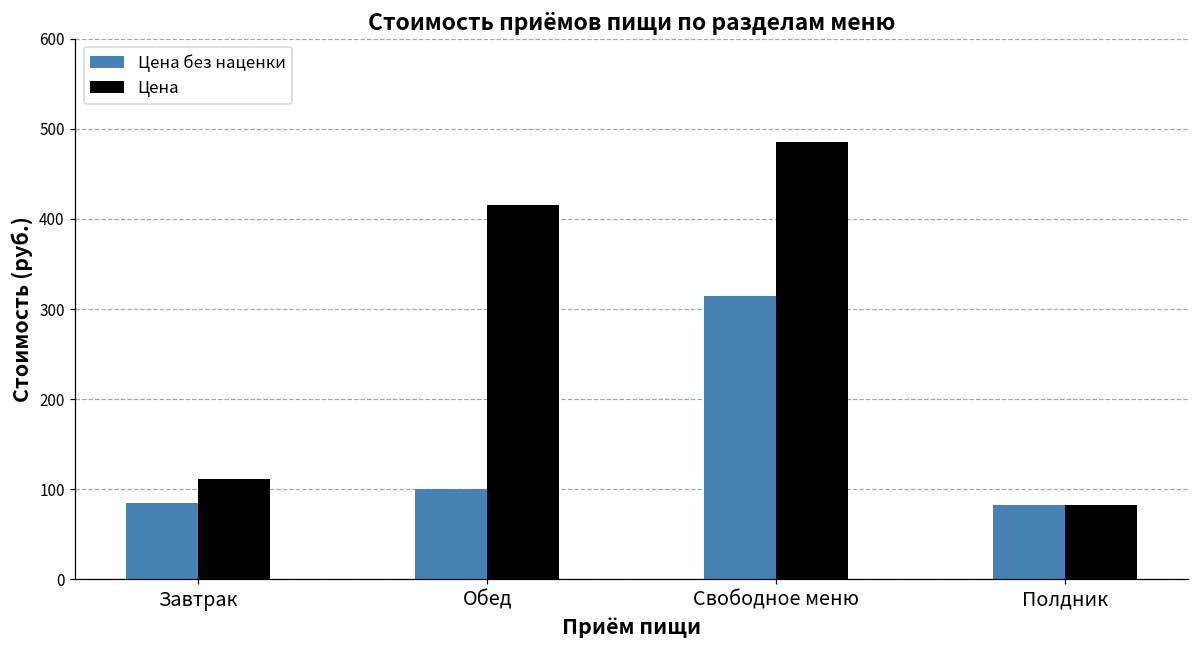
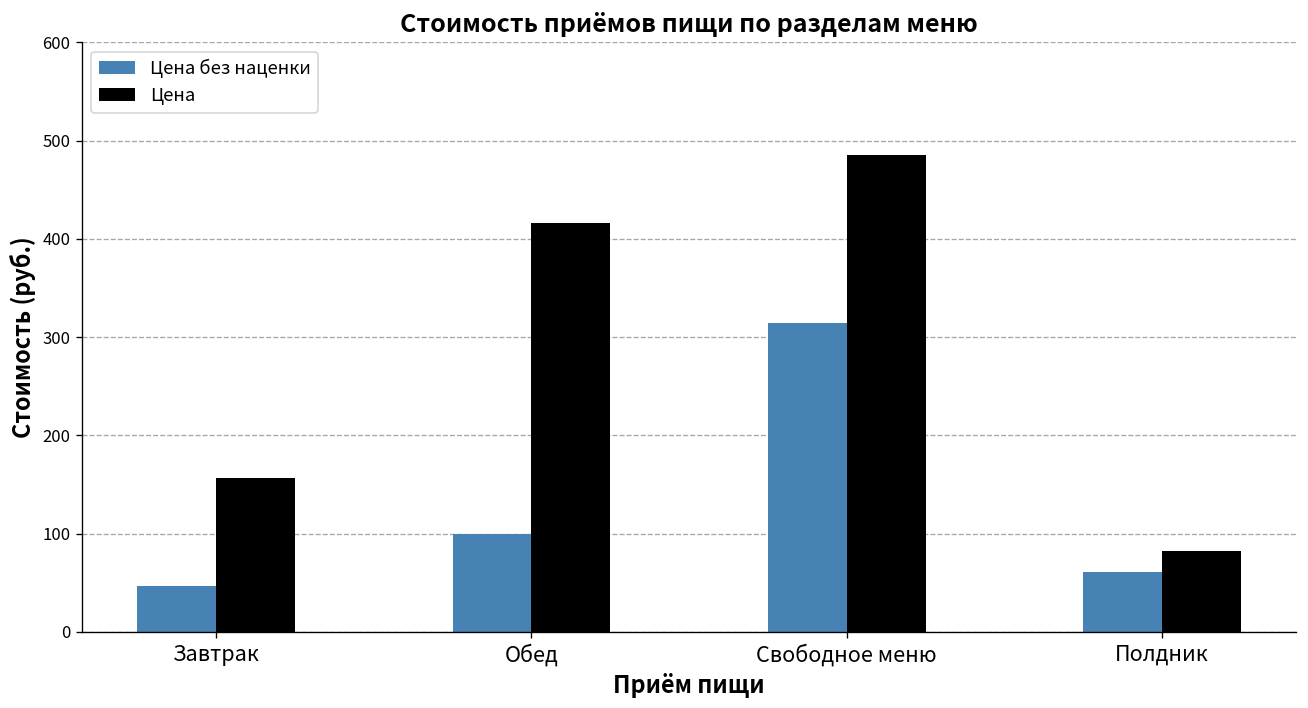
  {
    "Цена без наценки": {
-     "Завтрак": 80,
+     "Завтрак": 50,
      "Обед": 100,
      "Свободное меню": 310,
-     "Полдник": 80
+     "Полдник": 60
    },
    "Цена": {
-     "Завтрак": 110,
+     "Завтрак": 160,
      "Обед": 420,
      "Свободное меню": 490,
      "Полдник": 80
    }
  }
